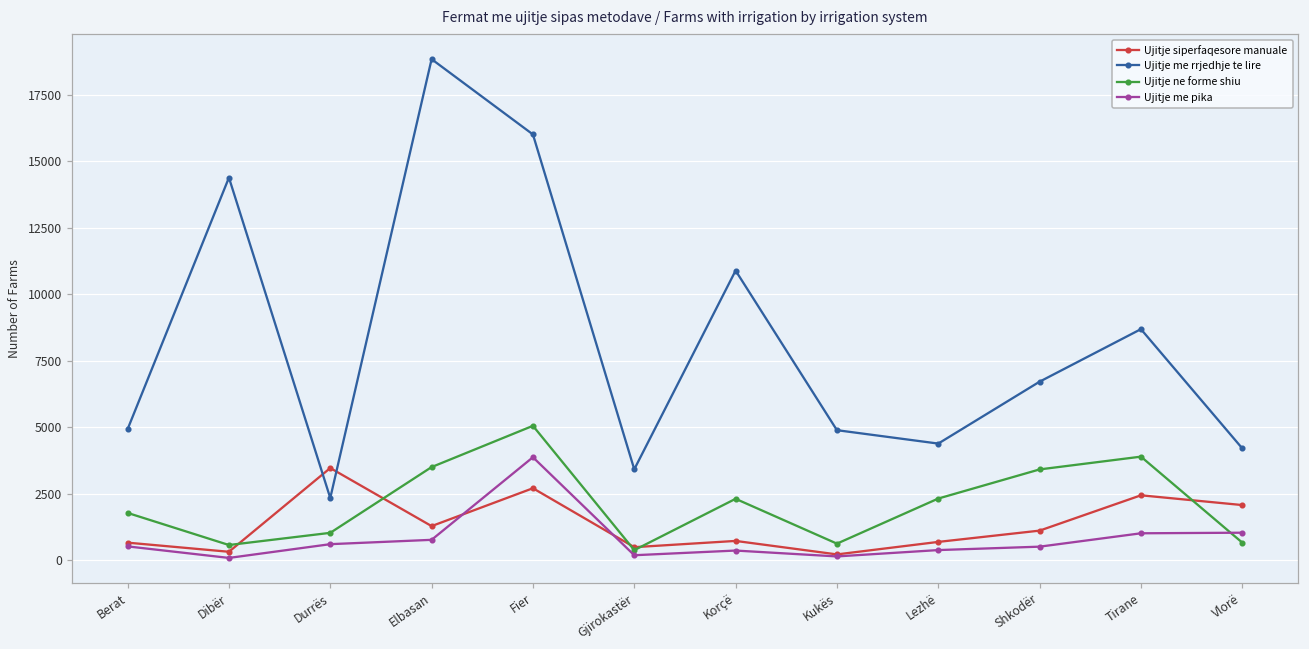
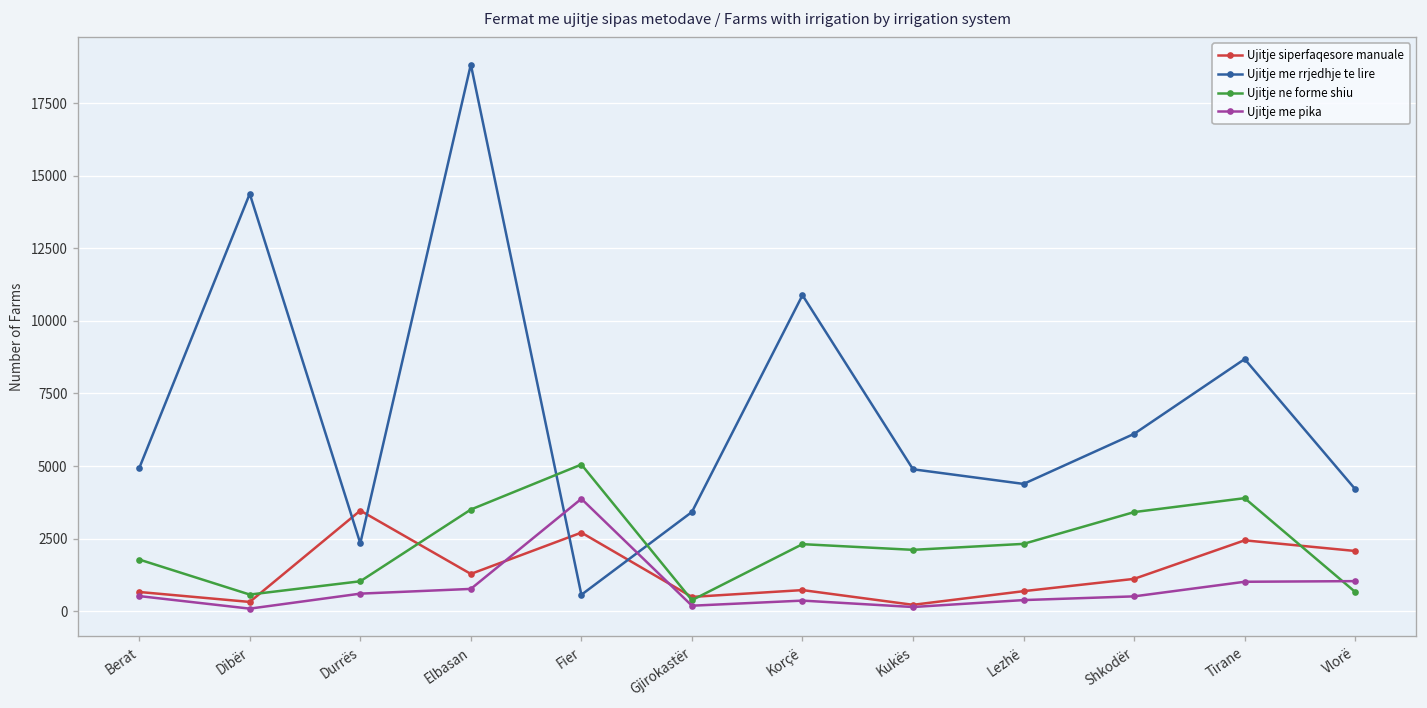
  {
    "Ujitje siperfaqesore manuale": {
      "Berat": 700,
      "Dibër": 300,
      "Durrës": 3500,
      "Elbasan": 1300,
      "Fier": 2700,
      "Gjirokastër": 500,
      "Korçë": 700,
      "Lezhë": 700,
      "Shkodër": 1100,
      "Tirane": 2400,
      "Vlorë": 2100
    },
    "Ujitje me rrjedhje te lire": {
      "Berat": 4900,
      "Dibër": 14400,
      "Durrës": 2300,
      "Elbasan": 18800,
-     "Fier": 16000,
+     "Fier": 600,
      "Gjirokastër": 3400,
      "Korçë": 10900,
      "Kukës": 4900,
      "Lezhë": 4400,
-     "Shkodër": 6700,
+     "Shkodër": 6100,
      "Tirane": 8700,
      "Vlorë": 4200
    },
    "Ujitje ne forme shiu": {
      "Berat": 1800,
      "Dibër": 600,
      "Durrës": 1000,
      "Elbasan": 3500,
      "Fier": 5100,
      "Gjirokastër": 400,
      "Korçë": 2300,
-     "Kukës": 600,
+     "Kukës": 2100,
      "Lezhë": 2300,
      "Shkodër": 3400,
      "Tirane": 3900,
      "Vlorë": 700
    },
    "Ujitje me pika": {
      "Berat": 500,
      "Dibër": 100,
      "Durrës": 600,
      "Elbasan": 800,
      "Fier": 3900,
      "Gjirokastër": 200,
      "Korçë": 400,
      "Lezhë": 400,
      "Shkodër": 500,
      "Tirane": 1000,
      "Vlorë": 1000
    }
  }
